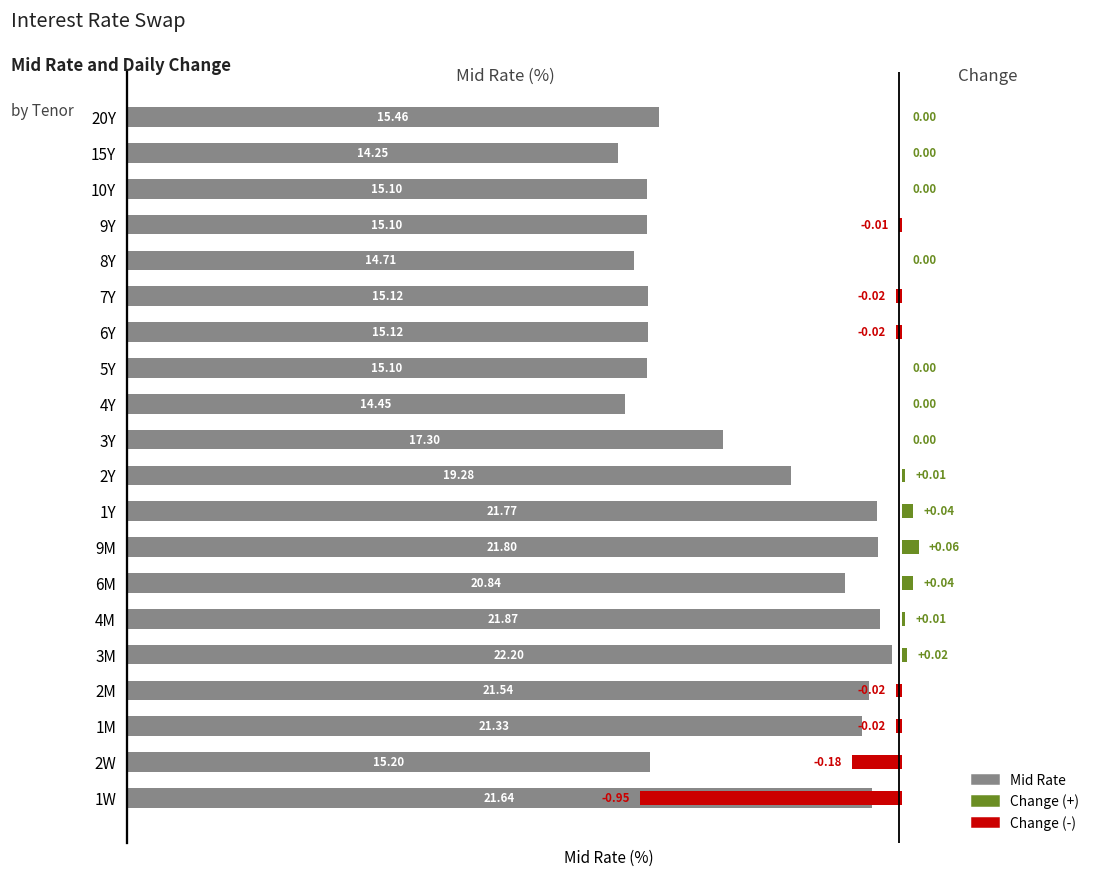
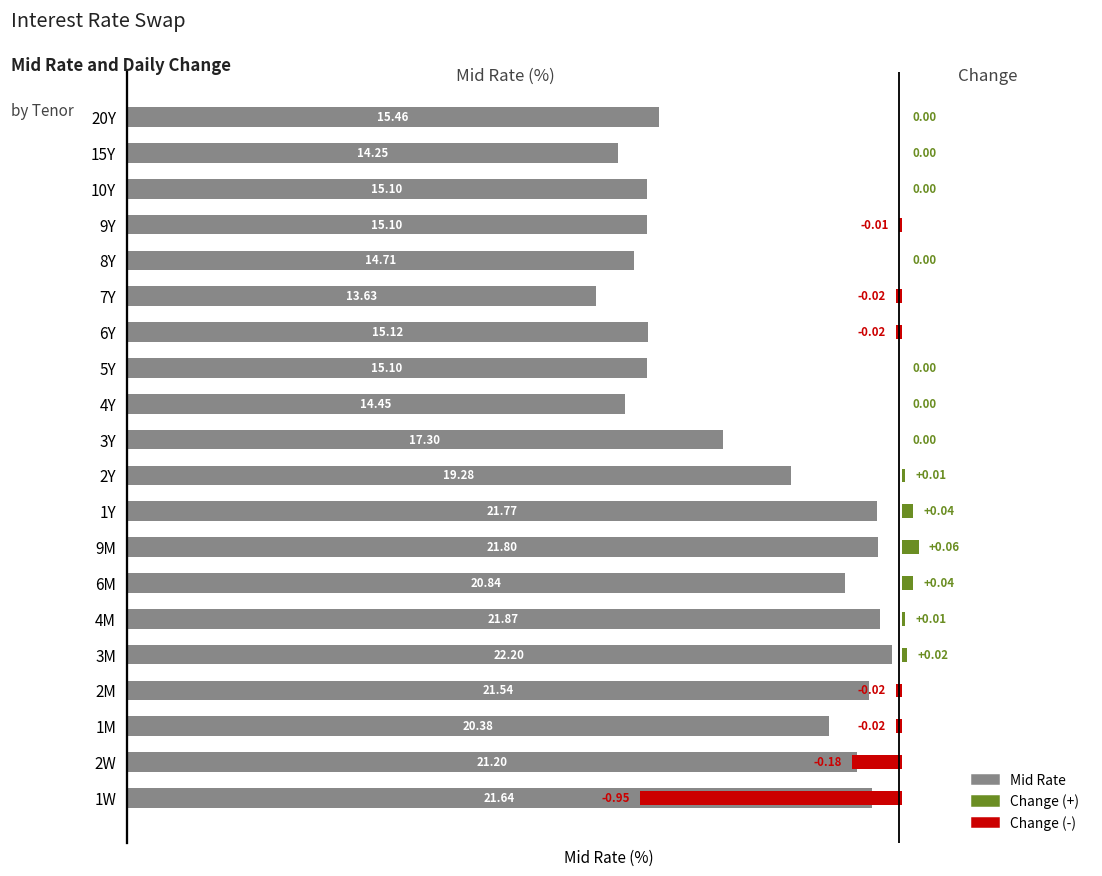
  {
    "Mid Rate": {
      "20Y": 15.46,
      "15Y": 14.25,
      "10Y": 15.10,
      "9Y": 15.10,
      "8Y": 14.71,
-     "7Y": 15.12,
+     "7Y": 13.63,
      "6Y": 15.12,
      "5Y": 15.10,
      "4Y": 14.45,
      "3Y": 17.30,
      "2Y": 19.28,
      "1Y": 21.77,
      "9M": 21.80,
      "6M": 20.84,
      "4M": 21.87,
      "3M": 22.20,
      "2M": 21.54,
-     "1M": 21.33,
-     "2W": 15.20
+     "1M": 20.38,
+     "2W": 21.20
    }
  }
